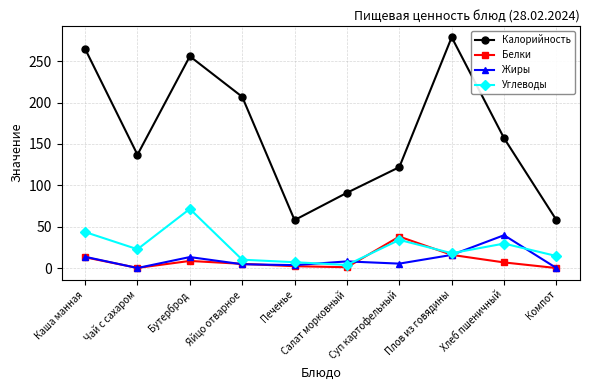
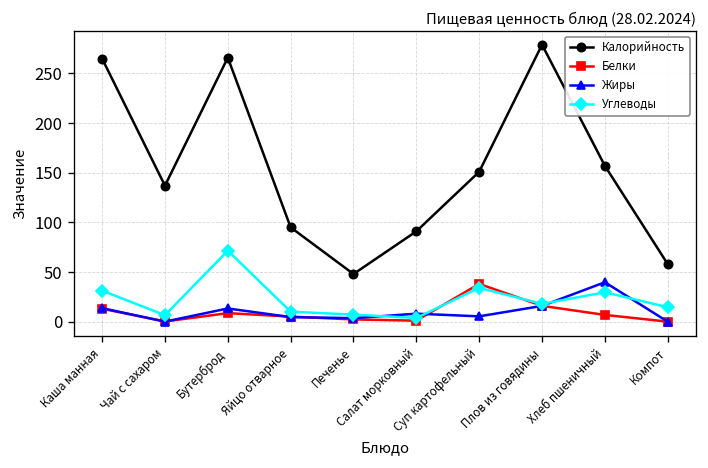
  {
    "Калорийность": {
      "Каша манная": 270,
      "Чай с сахаром": 140,
-     "Бутерброд": 260,
-     "Яйцо отварное": 210,
-     "Печенье": 60,
+     "Бутерброд": 270,
+     "Яйцо отварное": 100,
+     "Печенье": 50,
      "Салат морковный": 90,
-     "Суп картофельный": 120,
+     "Суп картофельный": 150,
      "Плов из говядины": 280,
      "Хлеб пшеничный": 160,
      "Компот": 60
    },
    "Белки": {
      "Бутерброд": 10,
      "Суп картофельный": 40,
      "Хлеб пшеничный": 10
    },
    "Жиры": {
      "Бутерброд": 10,
      "Салат морковный": 10,
      "Суп картофельный": 10,
      "Хлеб пшеничный": 40
    },
    "Углеводы": {
-     "Каша манная": 40,
-     "Чай с сахаром": 20,
+     "Каша манная": 30,
+     "Чай с сахаром": 10,
      "Бутерброд": 70,
      "Яйцо отварное": 10,
      "Печенье": 10,
      "Суп картофельный": 30,
      "Хлеб пшеничный": 30,
      "Компот": 10
    }
  }
